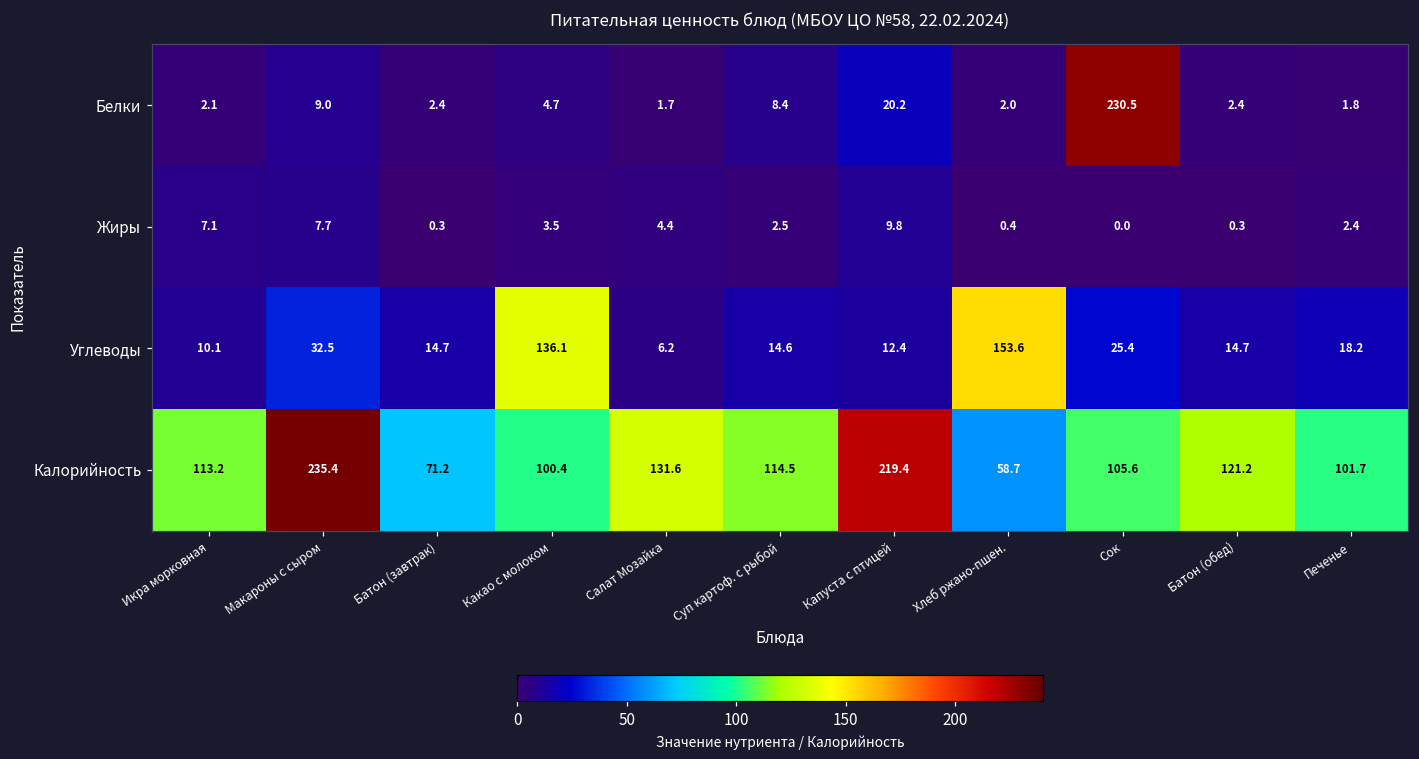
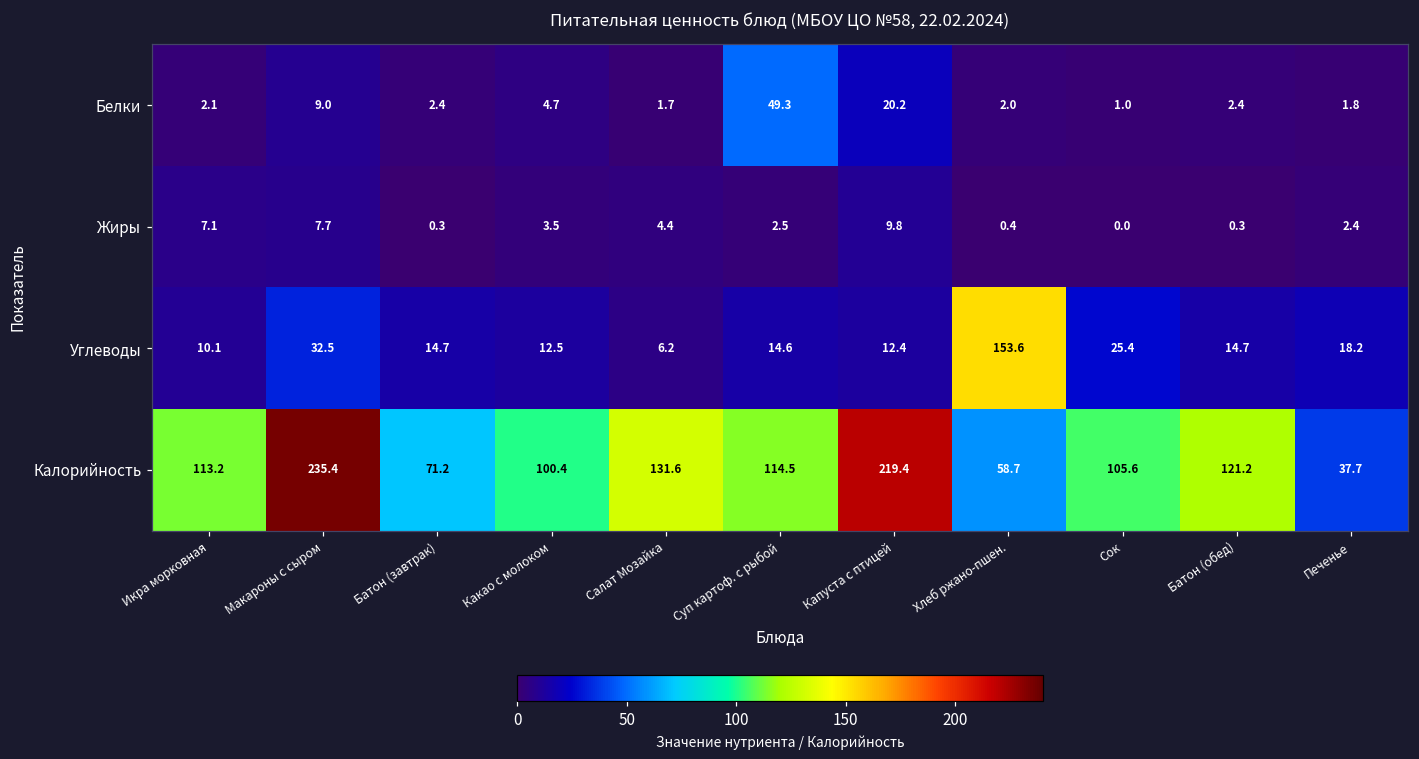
  {
    "Белки": {
      "Икра морковная": 2.1,
      "Макароны с сыром": 9.0,
      "Батон (завтрак)": 2.4,
      "Какао с молоком": 4.7,
      "Салат Мозайка": 1.7,
-     "Суп картоф. с рыбой": 8.4,
+     "Суп картоф. с рыбой": 49.3,
      "Капуста с птицей": 20.2,
      "Хлеб ржано-пшен.": 2.0,
-     "Сок": 230.5,
+     "Сок": 1.0,
      "Батон (обед)": 2.4,
      "Печенье": 1.8
    },
    "Жиры": {
      "Икра морковная": 7.1,
      "Макароны с сыром": 7.7,
      "Батон (завтрак)": 0.3,
      "Какао с молоком": 3.5,
      "Салат Мозайка": 4.4,
      "Суп картоф. с рыбой": 2.5,
      "Капуста с птицей": 9.8,
      "Хлеб ржано-пшен.": 0.4,
      "Сок": 0.0,
      "Батон (обед)": 0.3,
      "Печенье": 2.4
    },
    "Углеводы": {
      "Икра морковная": 10.1,
      "Макароны с сыром": 32.5,
      "Батон (завтрак)": 14.7,
-     "Какао с молоком": 136.1,
+     "Какао с молоком": 12.5,
      "Салат Мозайка": 6.2,
      "Суп картоф. с рыбой": 14.6,
      "Капуста с птицей": 12.4,
      "Хлеб ржано-пшен.": 153.6,
      "Сок": 25.4,
      "Батон (обед)": 14.7,
      "Печенье": 18.2
    },
    "Калорийность": {
      "Икра морковная": 113.2,
      "Макароны с сыром": 235.4,
      "Батон (завтрак)": 71.2,
      "Какао с молоком": 100.4,
      "Салат Мозайка": 131.6,
      "Суп картоф. с рыбой": 114.5,
      "Капуста с птицей": 219.4,
      "Хлеб ржано-пшен.": 58.7,
      "Сок": 105.6,
      "Батон (обед)": 121.2,
-     "Печенье": 101.7
+     "Печенье": 37.7
    }
  }
